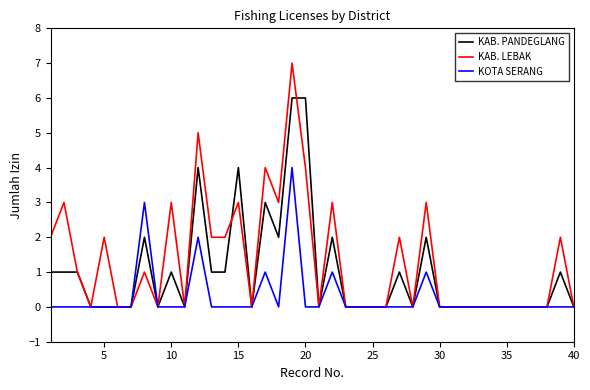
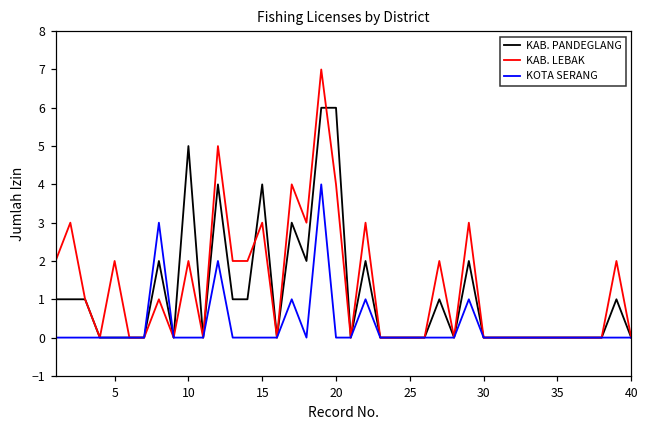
  {
    "KAB. PANDEGLANG": {
-     "10": 1,
+     "10": 5,
      "15": 4,
      "20": 6
    },
    "KAB. LEBAK": {
      "5": 2,
-     "10": 3,
+     "10": 2,
      "15": 3,
      "20": 4
    },
    "KOTA SERANG": {
      "10": 0,
      "15": 0,
      "20": 0
    }
  }
